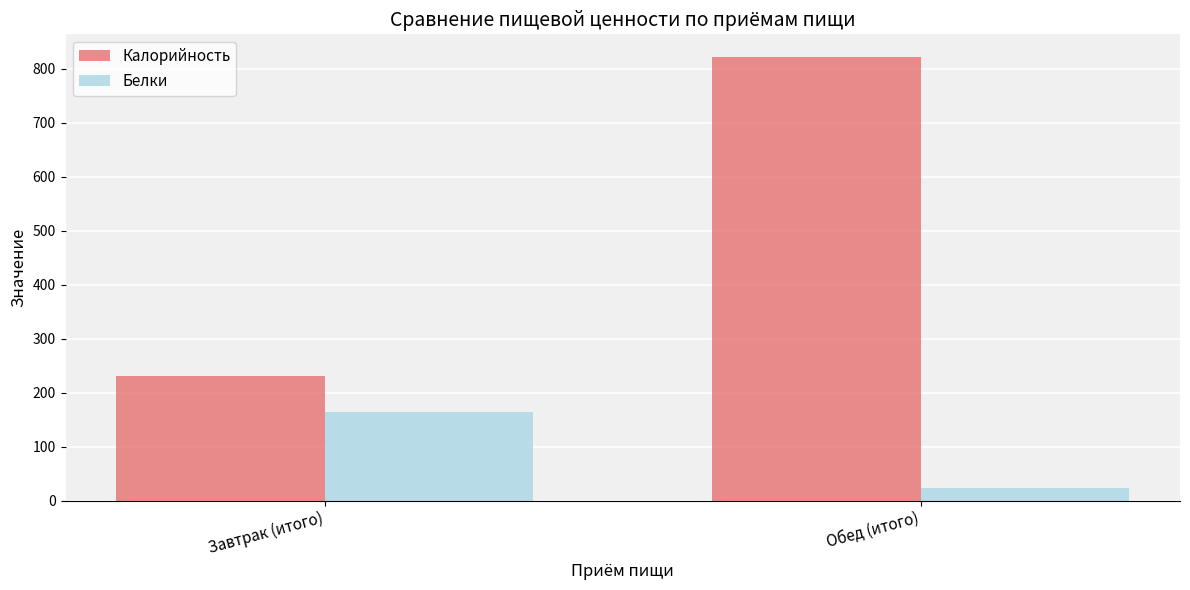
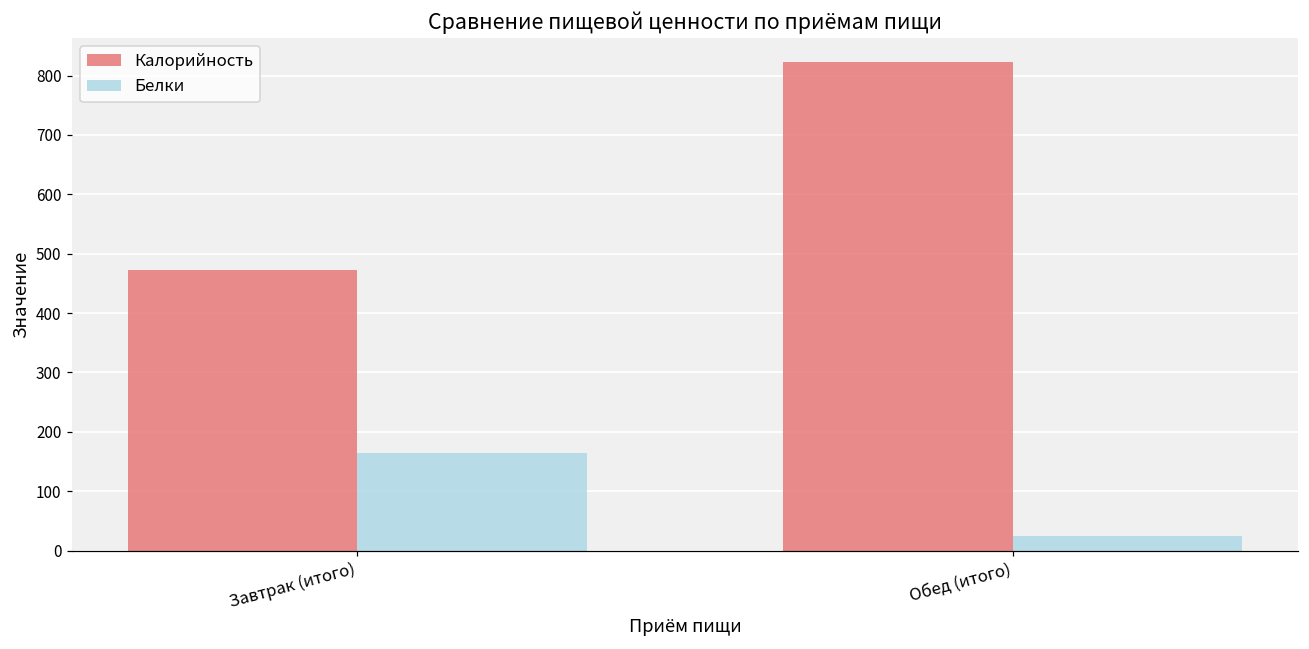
  {
    "Калорийность": {
-     "Завтрак (итого)": 230,
+     "Завтрак (итого)": 470,
      "Обед (итого)": 820
    },
    "Белки": {
      "Завтрак (итого)": 160,
      "Обед (итого)": 20
    }
  }
